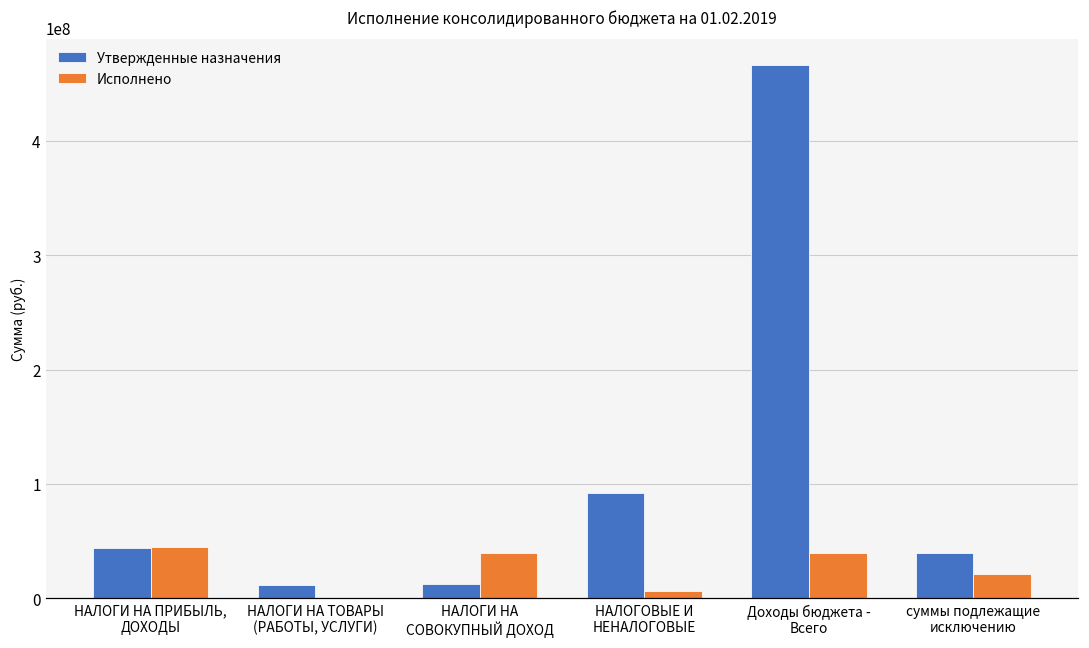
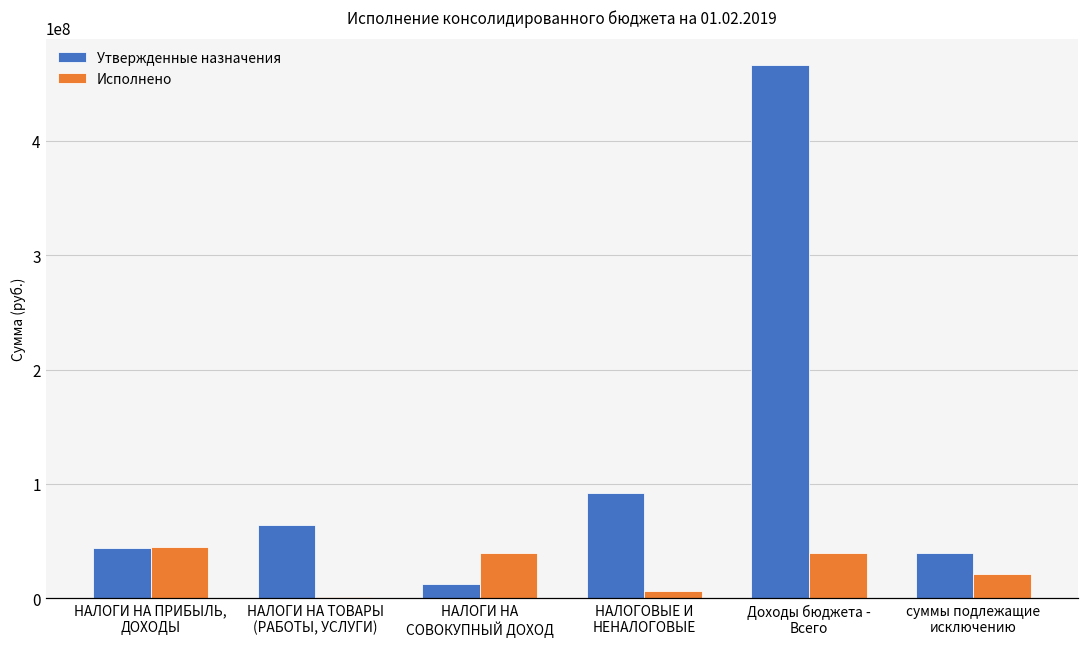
  {
    "Утвержденные назначения": {
      "НАЛОГИ НА ПРИБЫЛЬ, ДОХОДЫ": 44000000,
-     "НАЛОГИ НА ТОВАРЫ (РАБОТЫ, УСЛУГИ)": 11000000,
+     "НАЛОГИ НА ТОВАРЫ (РАБОТЫ, УСЛУГИ)": 64000000,
      "НАЛОГИ НА СОВОКУПНЫЙ ДОХОД": 13000000,
      "НАЛОГОВЫЕ И НЕНАЛОГОВЫЕ": 92000000,
      "Доходы бюджета - Всего": 466000000,
      "суммы подлежащие исключению": 40000000
    },
    "Исполнено": {
      "НАЛОГИ НА ПРИБЫЛЬ, ДОХОДЫ": 45000000,
      "НАЛОГИ НА СОВОКУПНЫЙ ДОХОД": 39000000,
      "НАЛОГОВЫЕ И НЕНАЛОГОВЫЕ": 6000000,
      "Доходы бюджета - Всего": 40000000,
      "суммы подлежащие исключению": 21000000
    }
  }
